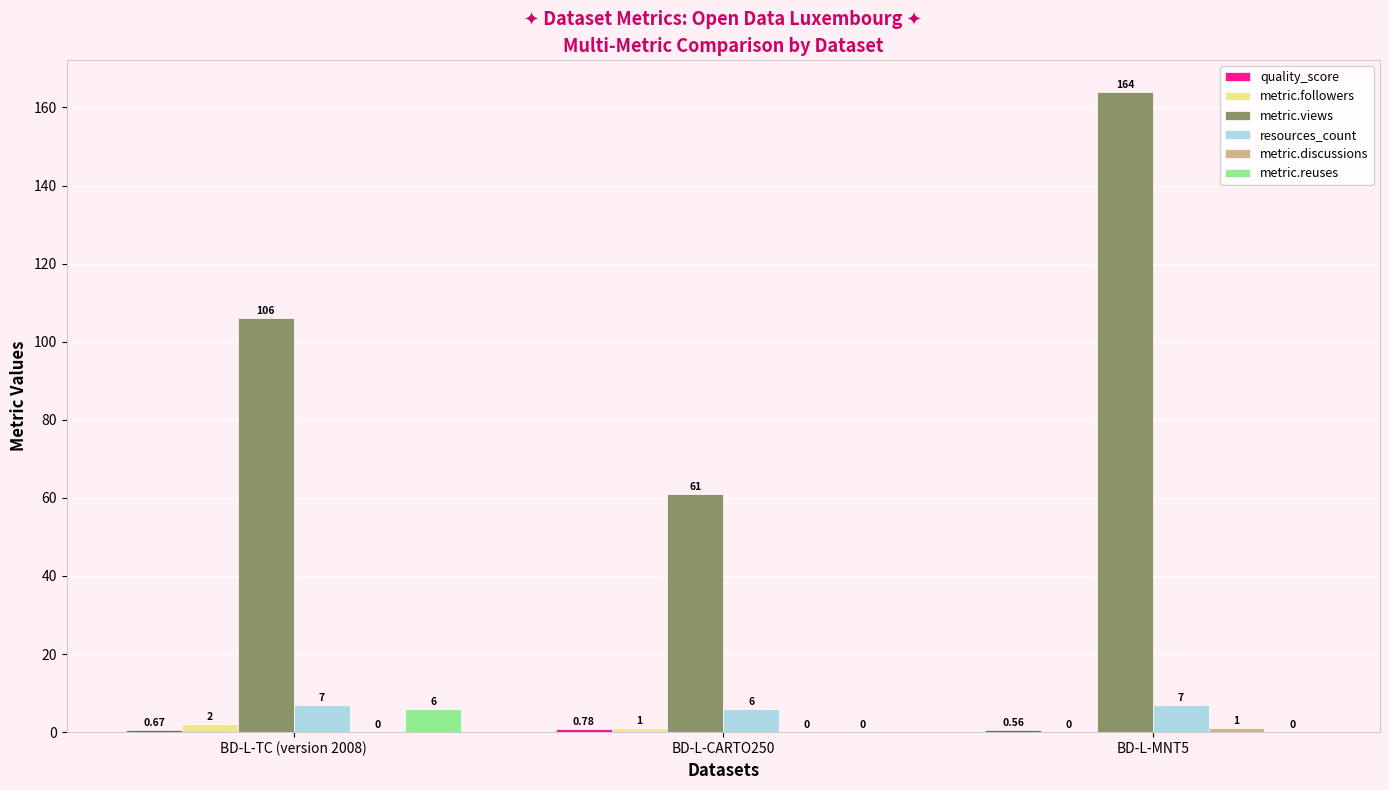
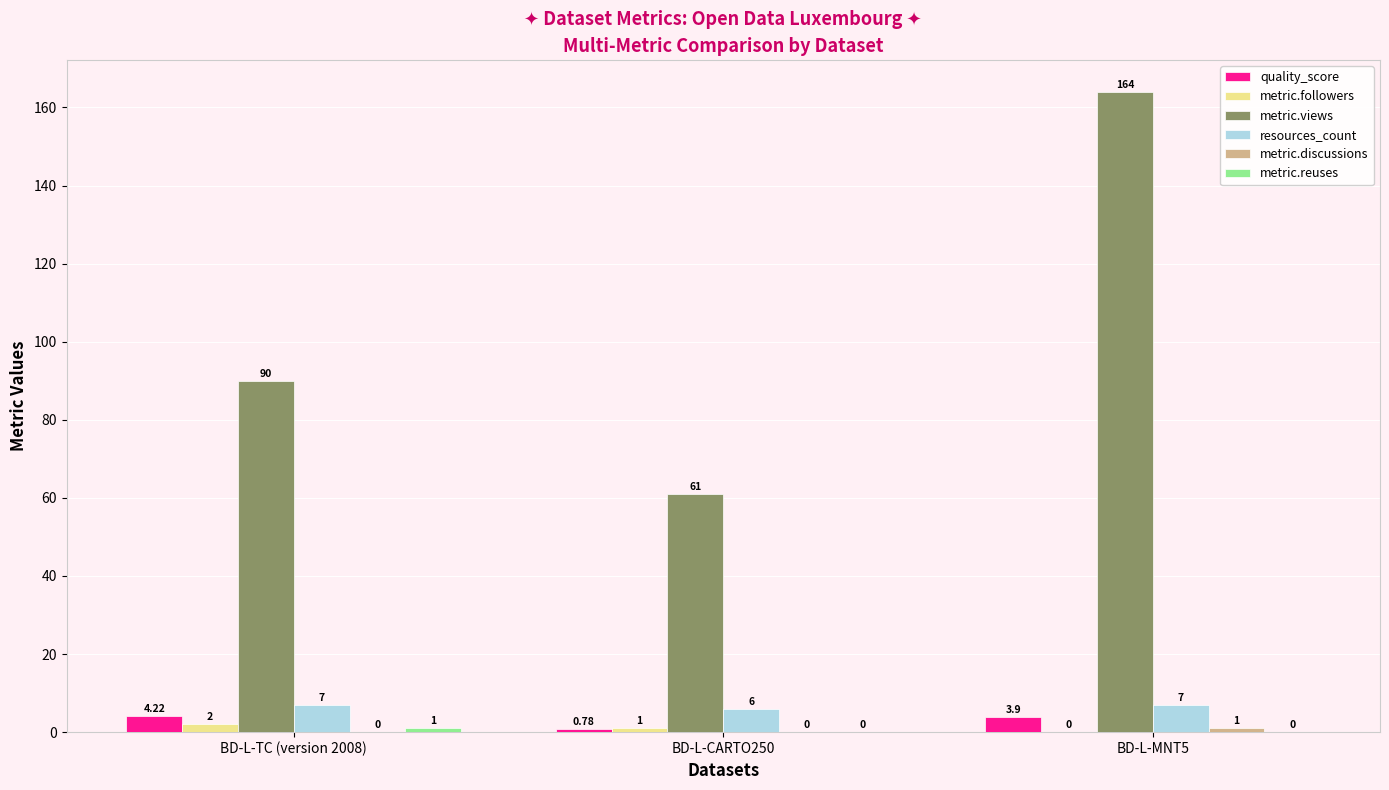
  {
    "quality_score": {
-     "BD-L-TC (version 2008)": 0.67,
+     "BD-L-TC (version 2008)": 4.22,
      "BD-L-CARTO250": 0.78,
-     "BD-L-MNT5": 0.56
+     "BD-L-MNT5": 3.9
    },
    "metric.views": {
-     "BD-L-TC (version 2008)": 106,
+     "BD-L-TC (version 2008)": 90,
      "BD-L-CARTO250": 61,
      "BD-L-MNT5": 164
    },
    "resources_count": {
      "BD-L-TC (version 2008)": 7,
      "BD-L-CARTO250": 6,
      "BD-L-MNT5": 7
    },
    "metric.reuses": {
-     "BD-L-TC (version 2008)": 6,
+     "BD-L-TC (version 2008)": 1,
      "BD-L-CARTO250": 0,
      "BD-L-MNT5": 0
    }
  }
